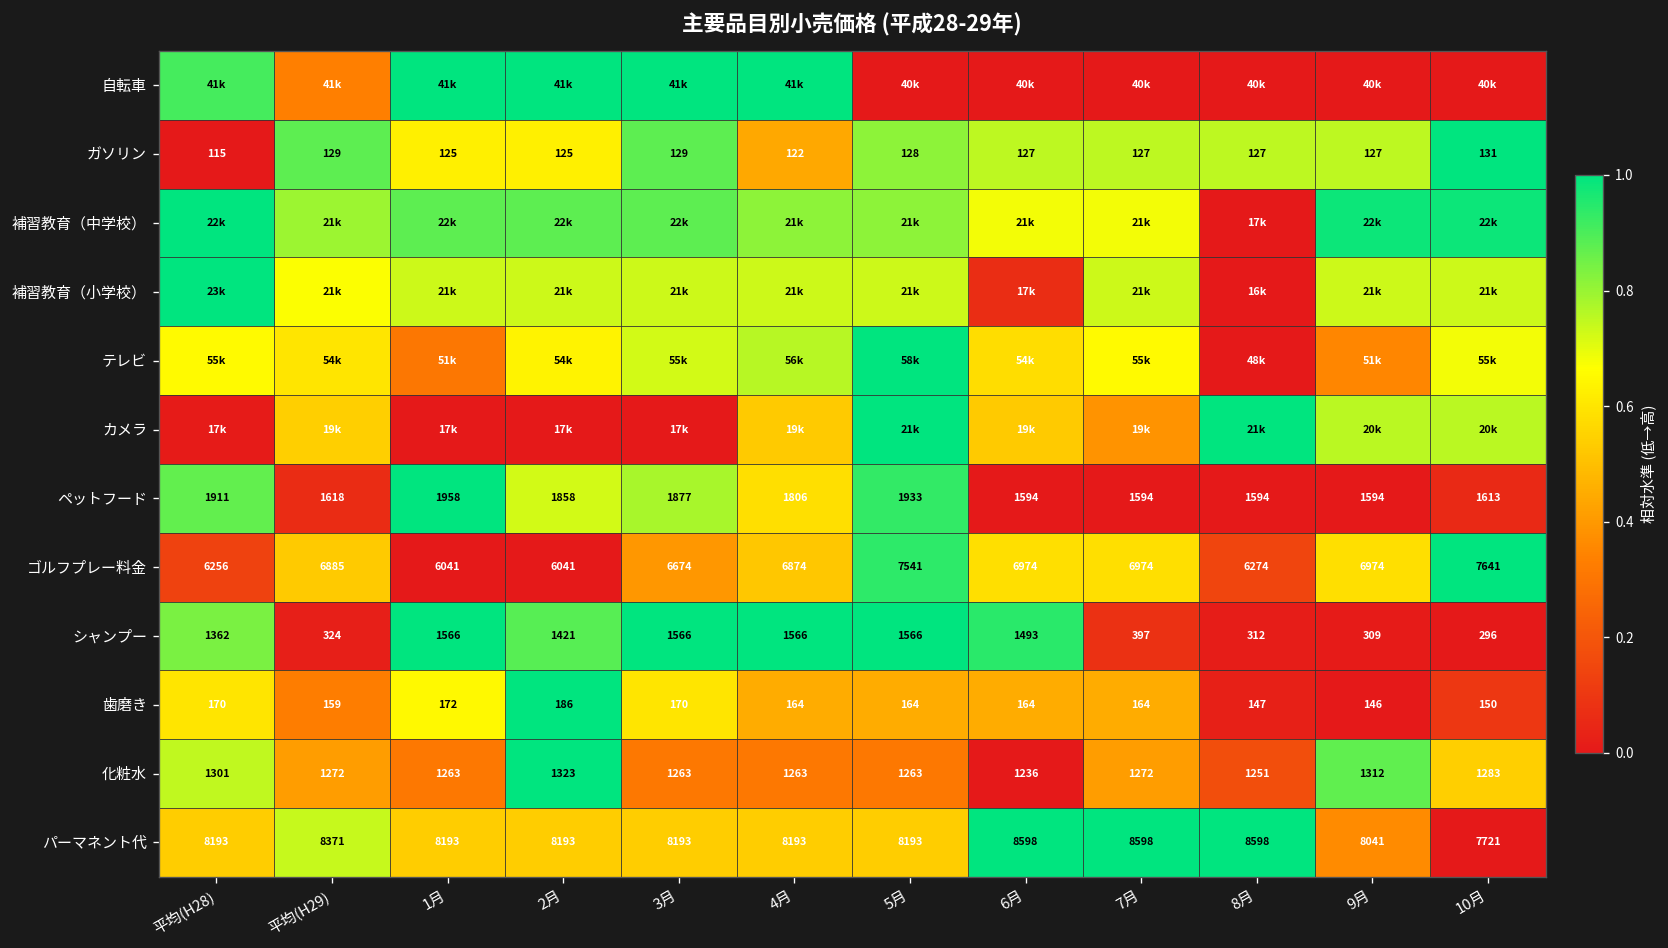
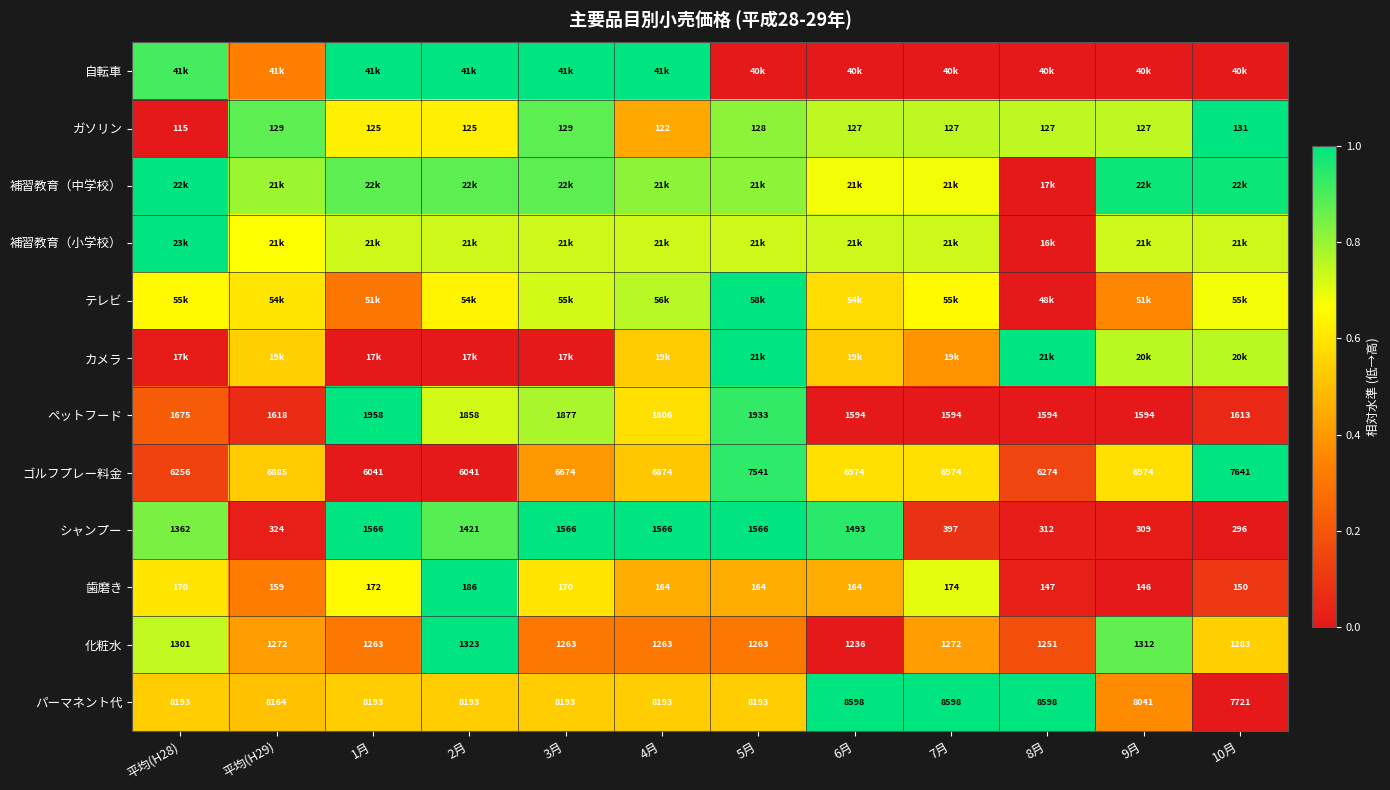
  {
    "自転車": {
      "平均(H28)": "41k",
      "平均(H29)": "41k",
      "1月": "41k",
      "2月": "41k",
      "3月": "41k",
      "4月": "41k",
      "5月": "40k",
      "6月": "40k",
      "7月": "40k",
      "8月": "40k",
      "9月": "40k",
      "10月": "40k"
    },
    "ガソリン": {
      "平均(H28)": "115",
      "平均(H29)": "129",
      "1月": "125",
      "2月": "125",
      "3月": "129",
      "4月": "122",
      "5月": "128",
      "6月": "127",
      "7月": "127",
      "8月": "127",
      "9月": "127",
      "10月": "131"
    },
    "補習教育（中学校）": {
      "平均(H28)": "22k",
      "平均(H29)": "21k",
      "1月": "22k",
      "2月": "22k",
      "3月": "22k",
      "4月": "21k",
      "5月": "21k",
      "6月": "21k",
      "7月": "21k",
      "8月": "17k",
      "9月": "22k",
      "10月": "22k"
    },
    "補習教育（小学校）": {
      "平均(H28)": "23k",
      "平均(H29)": "21k",
      "1月": "21k",
      "2月": "21k",
      "3月": "21k",
      "4月": "21k",
      "5月": "21k",
-     "6月": "17k",
+     "6月": "21k",
      "7月": "21k",
      "8月": "16k",
      "9月": "21k",
      "10月": "21k"
    },
    "テレビ": {
      "平均(H28)": "55k",
      "平均(H29)": "54k",
      "1月": "51k",
      "2月": "54k",
      "3月": "55k",
      "4月": "56k",
      "5月": "58k",
      "6月": "54k",
      "7月": "55k",
      "8月": "48k",
      "9月": "51k",
      "10月": "55k"
    },
    "カメラ": {
      "平均(H28)": "17k",
      "平均(H29)": "19k",
      "1月": "17k",
      "2月": "17k",
      "3月": "17k",
      "4月": "19k",
      "5月": "21k",
      "6月": "19k",
      "7月": "19k",
      "8月": "21k",
      "9月": "20k",
      "10月": "20k"
    },
    "ペットフード": {
-     "平均(H28)": "1911",
+     "平均(H28)": "1675",
      "平均(H29)": "1618",
      "1月": "1958",
      "2月": "1858",
      "3月": "1877",
      "4月": "1806",
      "5月": "1933",
      "6月": "1594",
      "7月": "1594",
      "8月": "1594",
      "9月": "1594",
      "10月": "1613"
    },
    "ゴルフプレー料金": {
      "平均(H28)": "6256",
      "平均(H29)": "6885",
      "1月": "6041",
      "2月": "6041",
      "3月": "6674",
      "4月": "6874",
      "5月": "7541",
      "6月": "6974",
      "7月": "6974",
      "8月": "6274",
      "9月": "6974",
      "10月": "7641"
    },
    "シャンプー": {
      "平均(H28)": "1362",
      "平均(H29)": "324",
      "1月": "1566",
      "2月": "1421",
      "3月": "1566",
      "4月": "1566",
      "5月": "1566",
      "6月": "1493",
      "7月": "397",
      "8月": "312",
      "9月": "309",
      "10月": "296"
    },
    "歯磨き": {
      "平均(H28)": "170",
      "平均(H29)": "159",
      "1月": "172",
      "2月": "186",
      "3月": "170",
      "4月": "164",
      "5月": "164",
      "6月": "164",
-     "7月": "164",
+     "7月": "174",
      "8月": "147",
      "9月": "146",
      "10月": "150"
    },
    "化粧水": {
      "平均(H28)": "1301",
      "平均(H29)": "1272",
      "1月": "1263",
      "2月": "1323",
      "3月": "1263",
      "4月": "1263",
      "5月": "1263",
      "6月": "1236",
      "7月": "1272",
      "8月": "1251",
      "9月": "1312",
      "10月": "1283"
    },
    "パーマネント代": {
      "平均(H28)": "8193",
-     "平均(H29)": "8371",
+     "平均(H29)": "8164",
      "1月": "8193",
      "2月": "8193",
      "3月": "8193",
      "4月": "8193",
      "5月": "8193",
      "6月": "8598",
      "7月": "8598",
      "8月": "8598",
      "9月": "8041",
      "10月": "7721"
    }
  }
